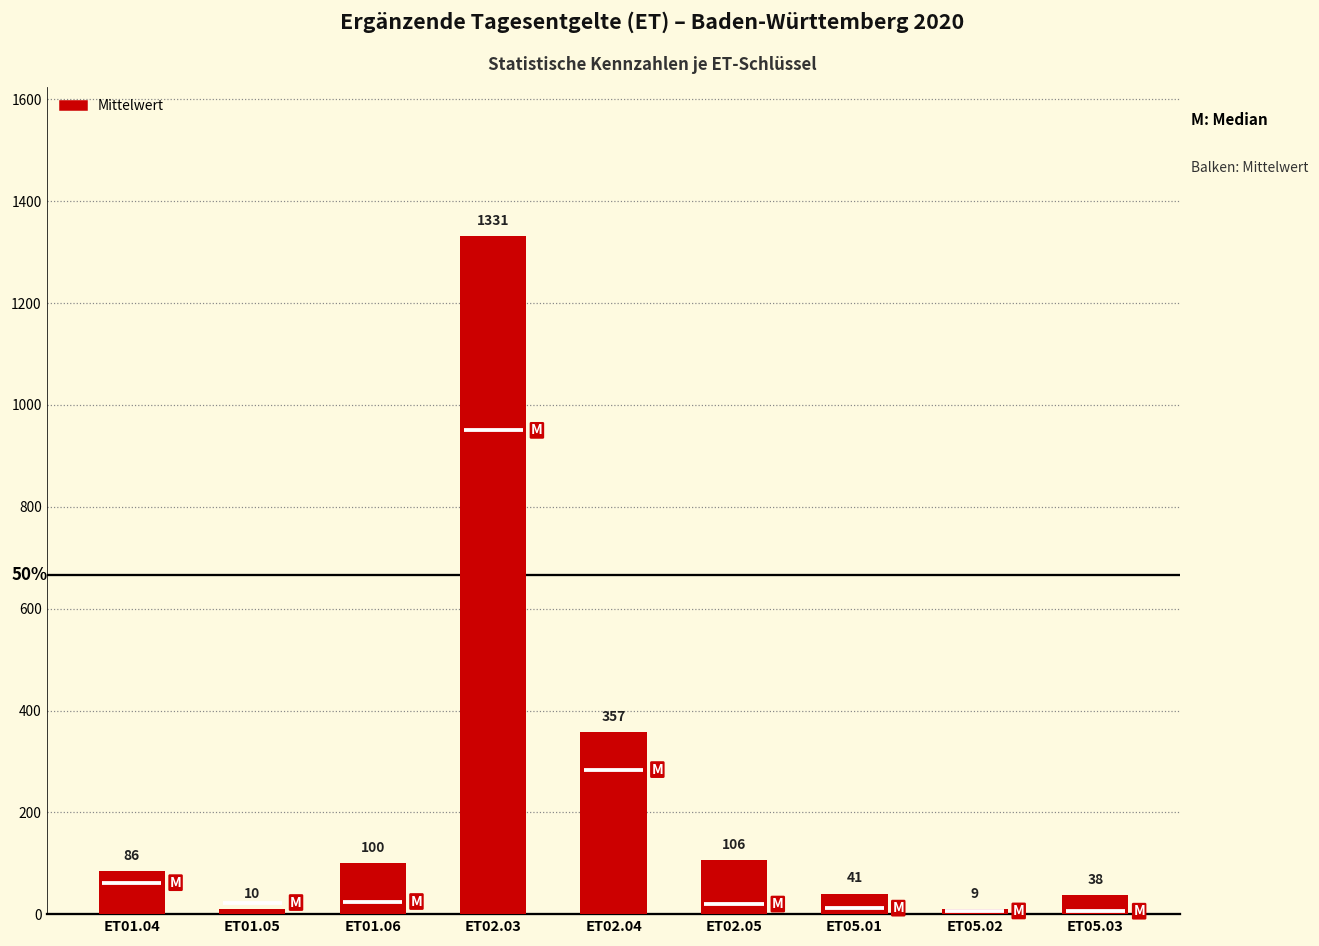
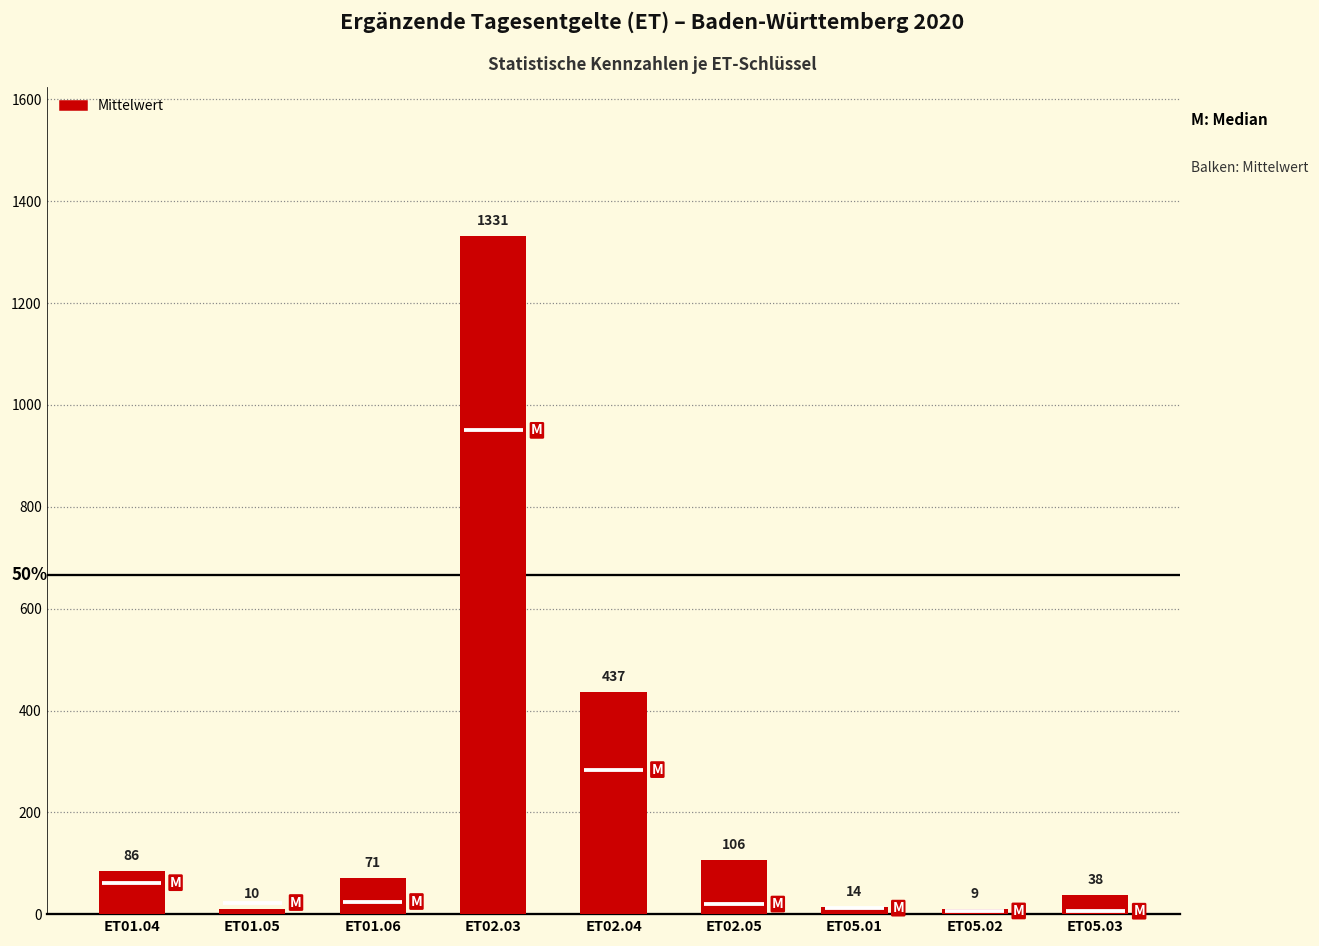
  {
    "ET01.04": 86,
    "ET01.05": 10,
-   "ET01.06": 100,
+   "ET01.06": 71,
    "ET02.03": 1331,
-   "ET02.04": 357,
+   "ET02.04": 437,
    "ET02.05": 106,
-   "ET05.01": 41,
+   "ET05.01": 14,
    "ET05.02": 9,
    "ET05.03": 38
  }
